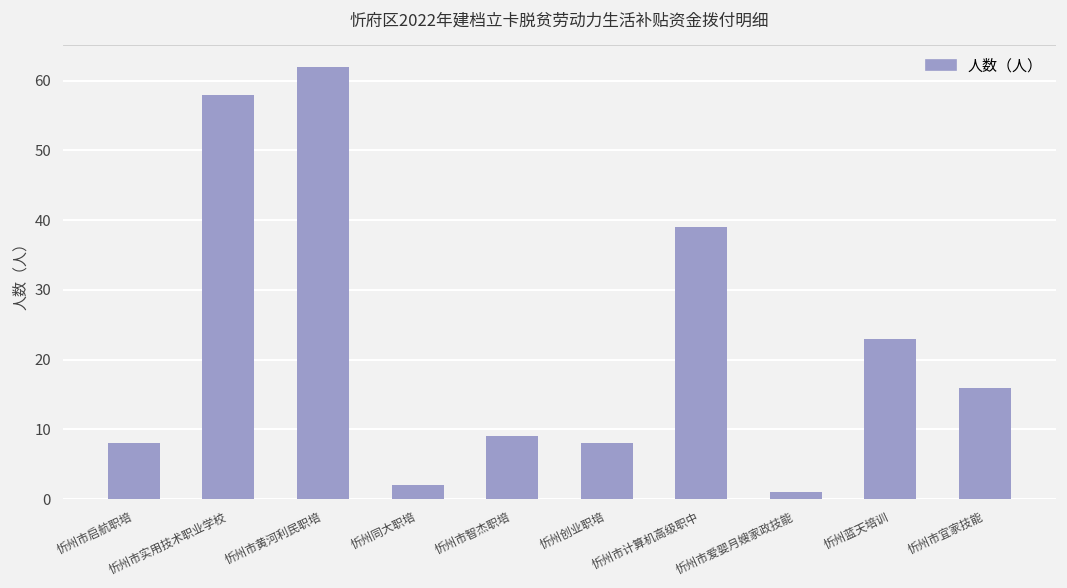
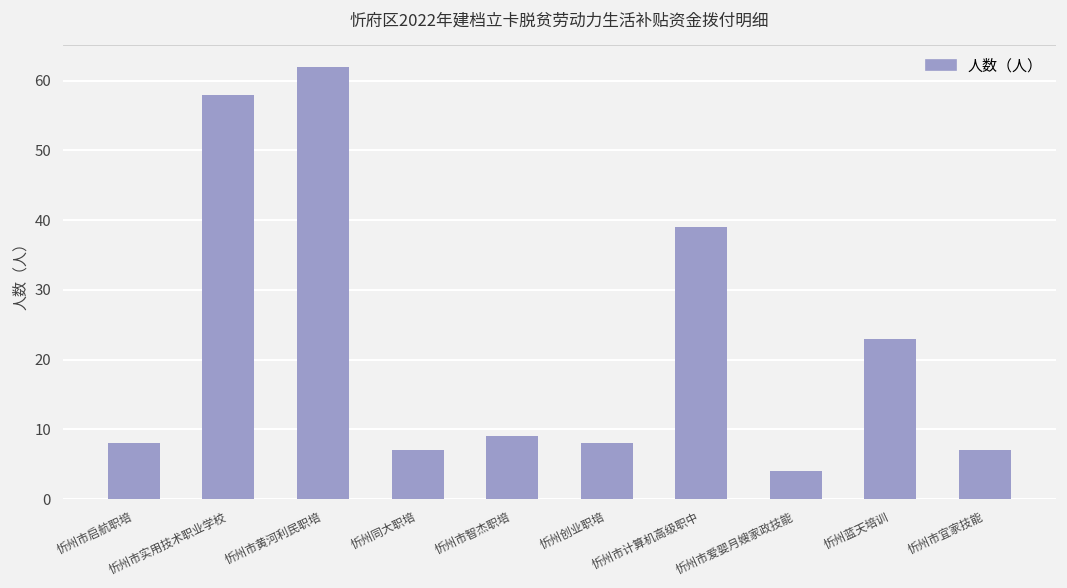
  {
    "忻州市启航职培": 8,
    "忻州市实用技术职业学校": 58,
    "忻州市黄河利民职培": 62,
-   "忻州同大职培": 2,
+   "忻州同大职培": 7,
    "忻州市智杰职培": 9,
    "忻州创业职培": 8,
    "忻州市计算机高级职中": 39,
-   "忻州市爱婴月嫂家政技能": 1,
+   "忻州市爱婴月嫂家政技能": 4,
    "忻州蓝天培训": 23,
-   "忻州市宜家技能": 16
+   "忻州市宜家技能": 7
  }
